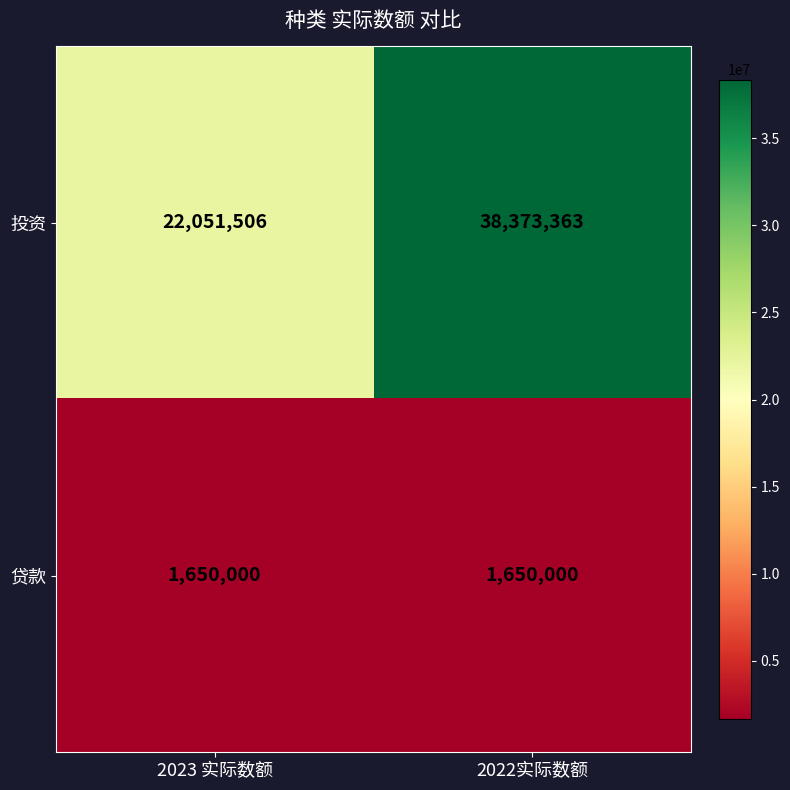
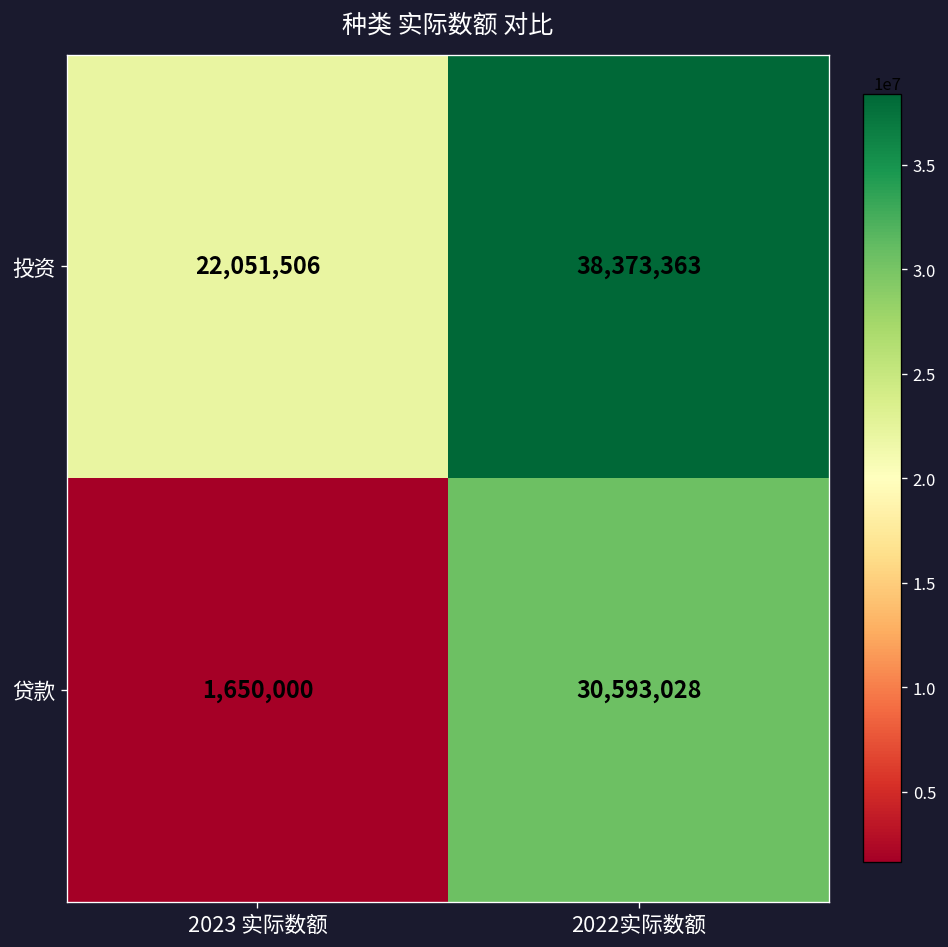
  {
    "投资": {
      "2023 实际数额": "22,051,506",
      "2022实际数额": "38,373,363"
    },
    "贷款": {
      "2023 实际数额": "1,650,000",
-     "2022实际数额": "1,650,000"
+     "2022实际数额": "30,593,028"
    }
  }
